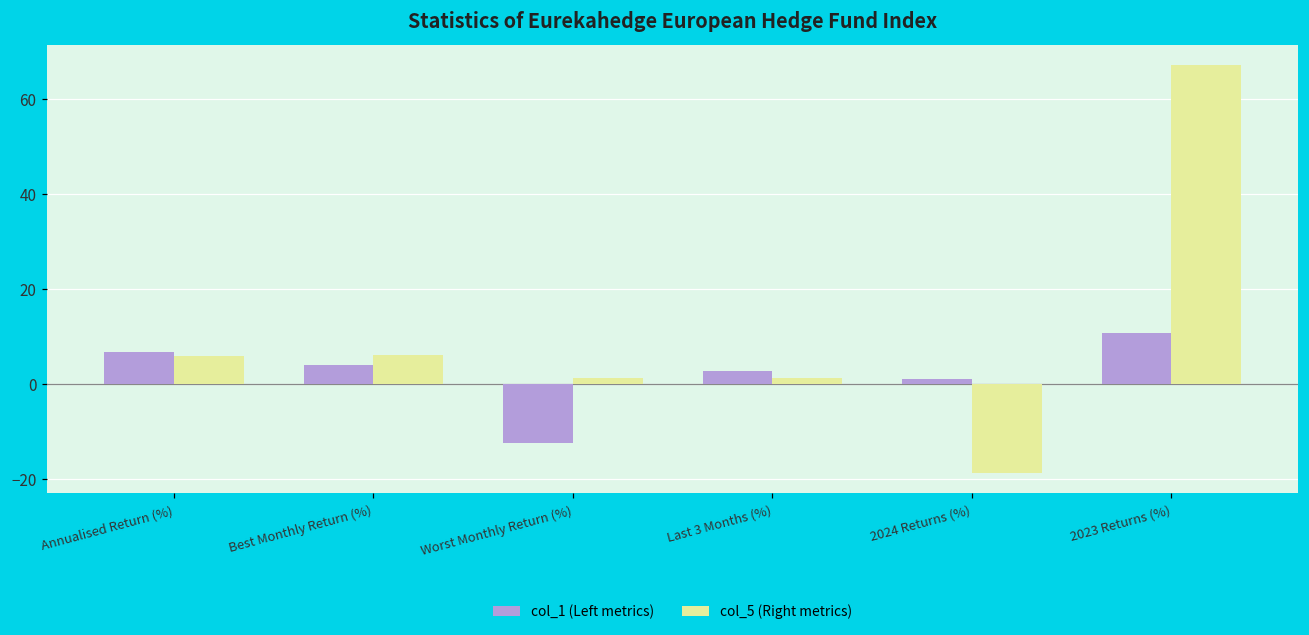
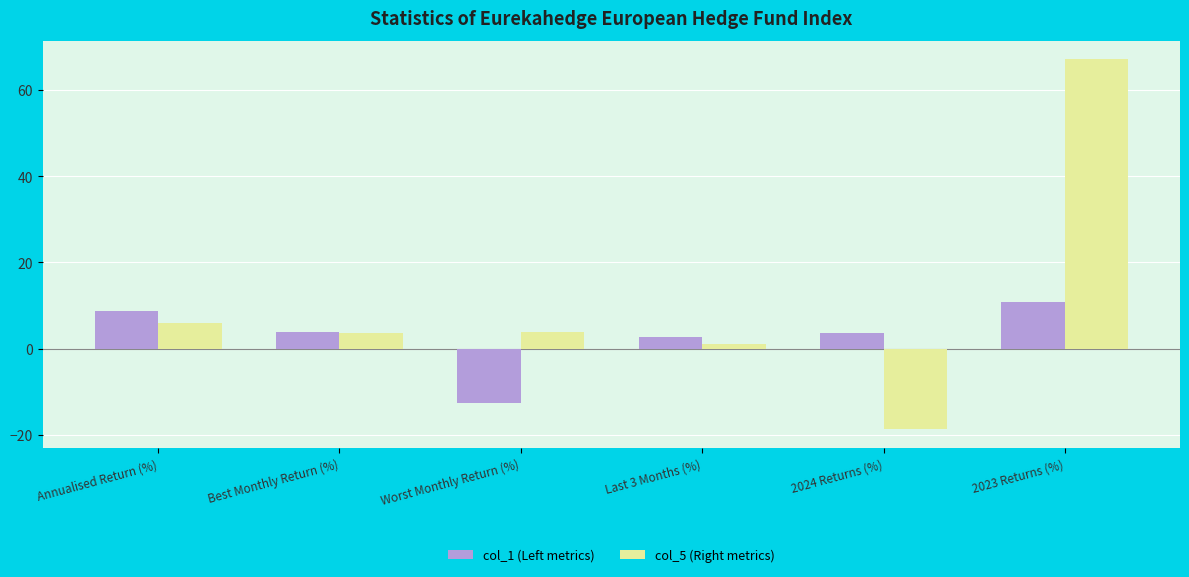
  {
    "col_1 (Left metrics)": {
-     "Annualised Return (%)": 7,
+     "Annualised Return (%)": 9,
      "Best Monthly Return (%)": 4,
      "Worst Monthly Return (%)": -13,
      "Last 3 Months (%)": 3,
-     "2024 Returns (%)": 1,
+     "2024 Returns (%)": 4,
      "2023 Returns (%)": 11
    },
    "col_5 (Right metrics)": {
      "Annualised Return (%)": 6,
-     "Best Monthly Return (%)": 6,
-     "Worst Monthly Return (%)": 1,
+     "Best Monthly Return (%)": 4,
+     "Worst Monthly Return (%)": 4,
      "Last 3 Months (%)": 1,
      "2024 Returns (%)": -19,
      "2023 Returns (%)": 67
    }
  }
